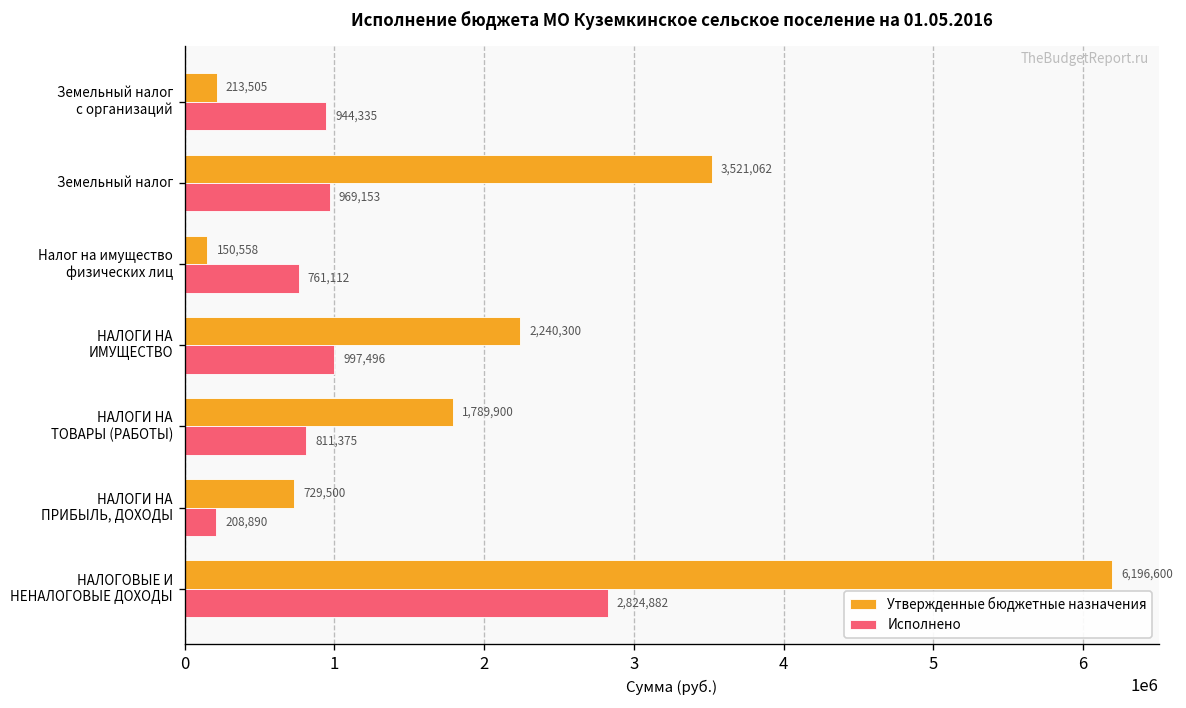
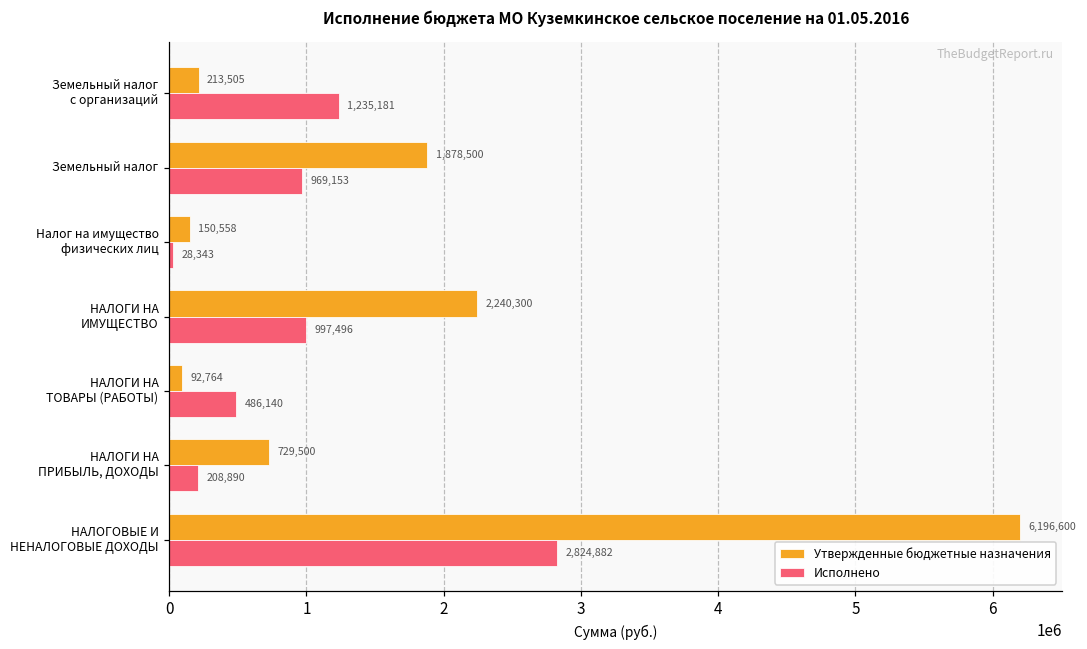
  {
    "Утвержденные бюджетные назначения": {
      "Земельный налог с организаций": "213,505",
-     "Земельный налог": "3,521,062",
+     "Земельный налог": "1,878,500",
      "Налог на имущество физических лиц": "150,558",
      "НАЛОГИ НА ИМУЩЕСТВО": "2,240,300",
-     "НАЛОГИ НА ТОВАРЫ (РАБОТЫ)": "1,789,900",
+     "НАЛОГИ НА ТОВАРЫ (РАБОТЫ)": "92,764",
      "НАЛОГИ НА ПРИБЫЛЬ, ДОХОДЫ": "729,500",
      "НАЛОГОВЫЕ И НЕНАЛОГОВЫЕ ДОХОДЫ": "6,196,600"
    },
    "Исполнено": {
-     "Земельный налог с организаций": "944,335",
+     "Земельный налог с организаций": "1,235,181",
      "Земельный налог": "969,153",
-     "Налог на имущество физических лиц": "761,112",
+     "Налог на имущество физических лиц": "28,343",
      "НАЛОГИ НА ИМУЩЕСТВО": "997,496",
-     "НАЛОГИ НА ТОВАРЫ (РАБОТЫ)": "811,375",
+     "НАЛОГИ НА ТОВАРЫ (РАБОТЫ)": "486,140",
      "НАЛОГИ НА ПРИБЫЛЬ, ДОХОДЫ": "208,890",
      "НАЛОГОВЫЕ И НЕНАЛОГОВЫЕ ДОХОДЫ": "2,824,882"
    }
  }
